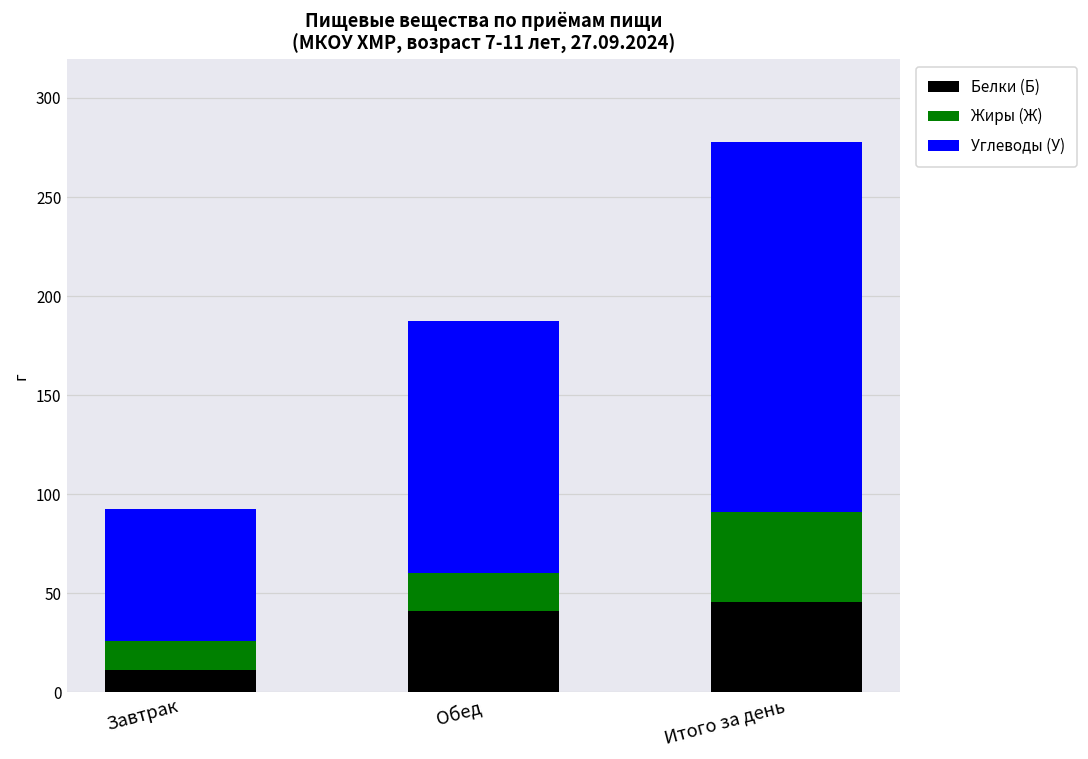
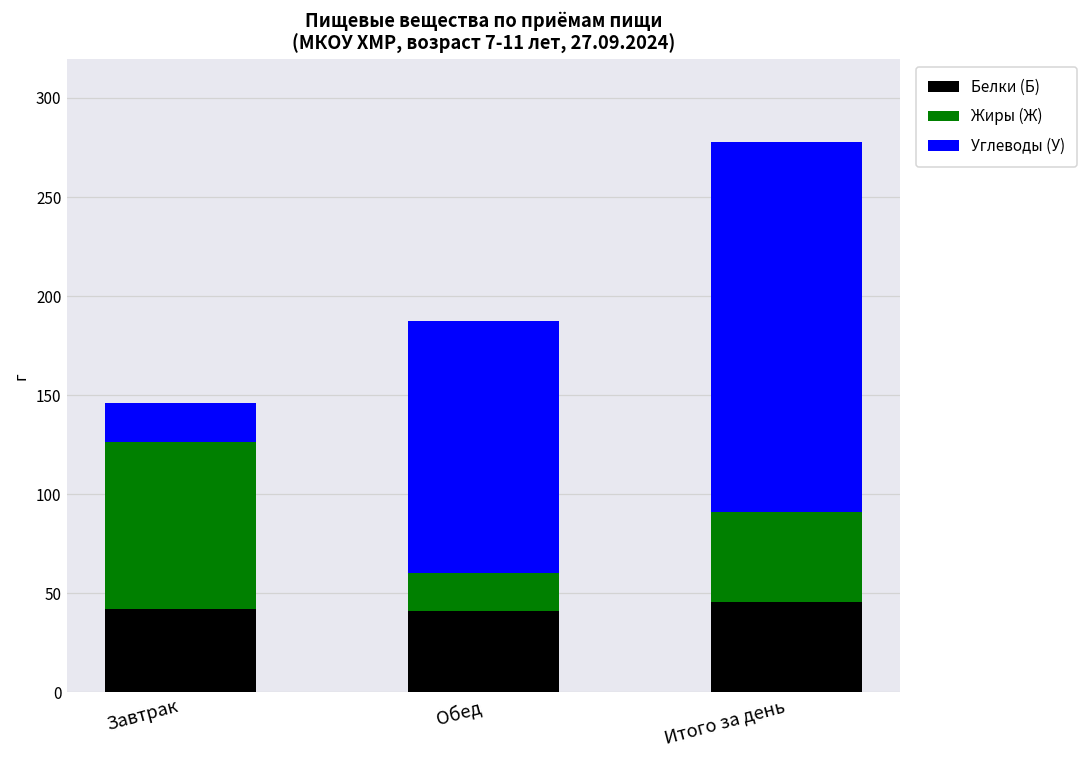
  {
    "Белки (Б)": {
-     "Завтрак": 12,
+     "Завтрак": 42,
      "Обед": 41,
      "Итого за день": 46
    },
    "Жиры (Ж)": {
-     "Завтрак": 14,
+     "Завтрак": 84,
      "Обед": 19,
      "Итого за день": 45
    },
    "Углеводы (У)": {
-     "Завтрак": 67,
+     "Завтрак": 20,
      "Обед": 127,
      "Итого за день": 187
    }
  }
